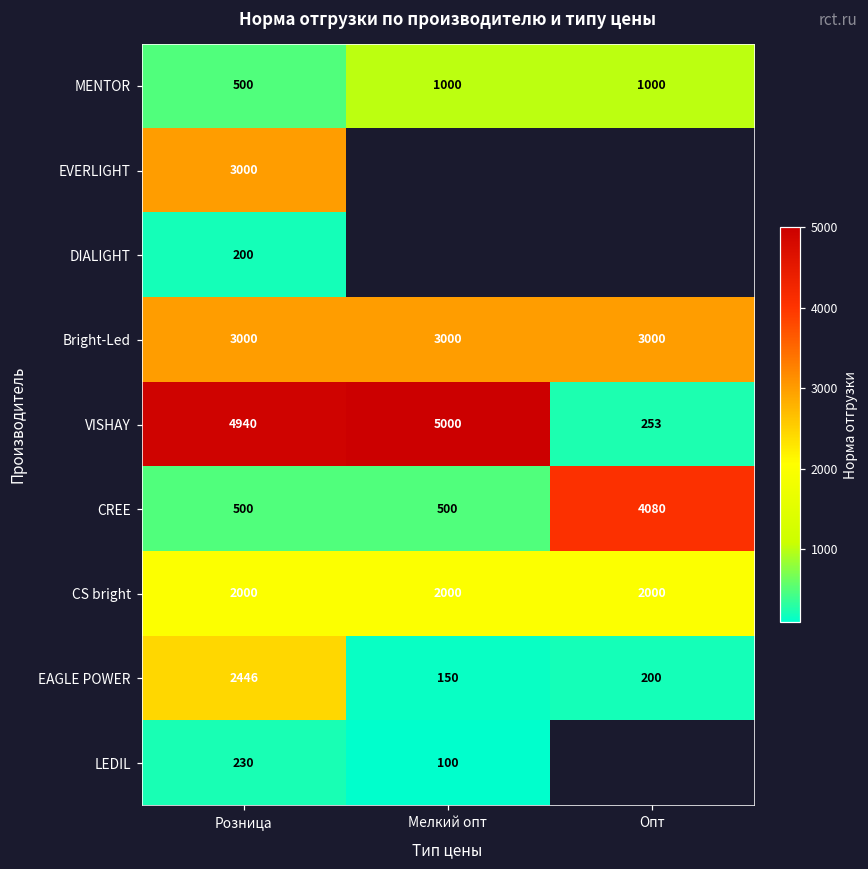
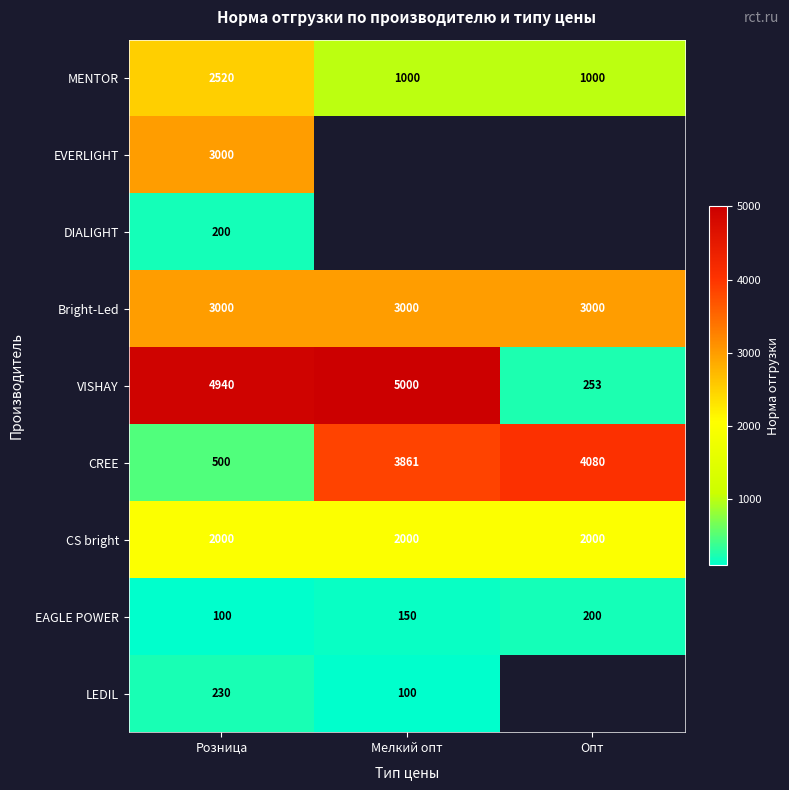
  {
    "MENTOR": {
-     "Розница": 500,
+     "Розница": 2520,
      "Мелкий опт": 1000,
      "Опт": 1000
    },
    "EVERLIGHT": {
      "Розница": 3000
    },
    "DIALIGHT": {
      "Розница": 200
    },
    "Bright-Led": {
      "Розница": 3000,
      "Мелкий опт": 3000,
      "Опт": 3000
    },
    "VISHAY": {
      "Розница": 4940,
      "Мелкий опт": 5000,
      "Опт": 253
    },
    "CREE": {
      "Розница": 500,
-     "Мелкий опт": 500,
+     "Мелкий опт": 3861,
      "Опт": 4080
    },
    "CS bright": {
      "Розница": 2000,
      "Мелкий опт": 2000,
      "Опт": 2000
    },
    "EAGLE POWER": {
-     "Розница": 2446,
+     "Розница": 100,
      "Мелкий опт": 150,
      "Опт": 200
    },
    "LEDIL": {
      "Розница": 230,
      "Мелкий опт": 100
    }
  }
